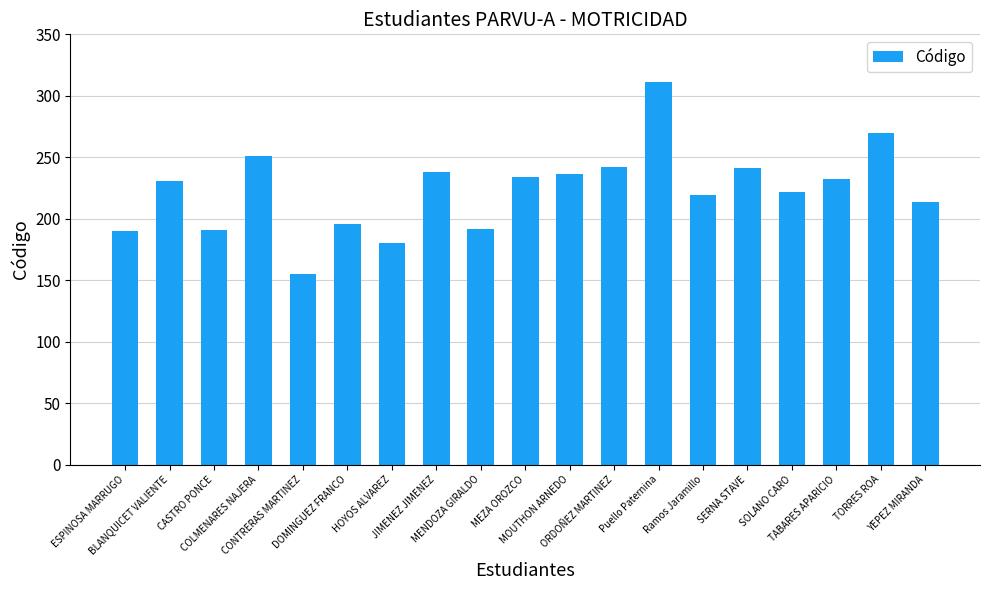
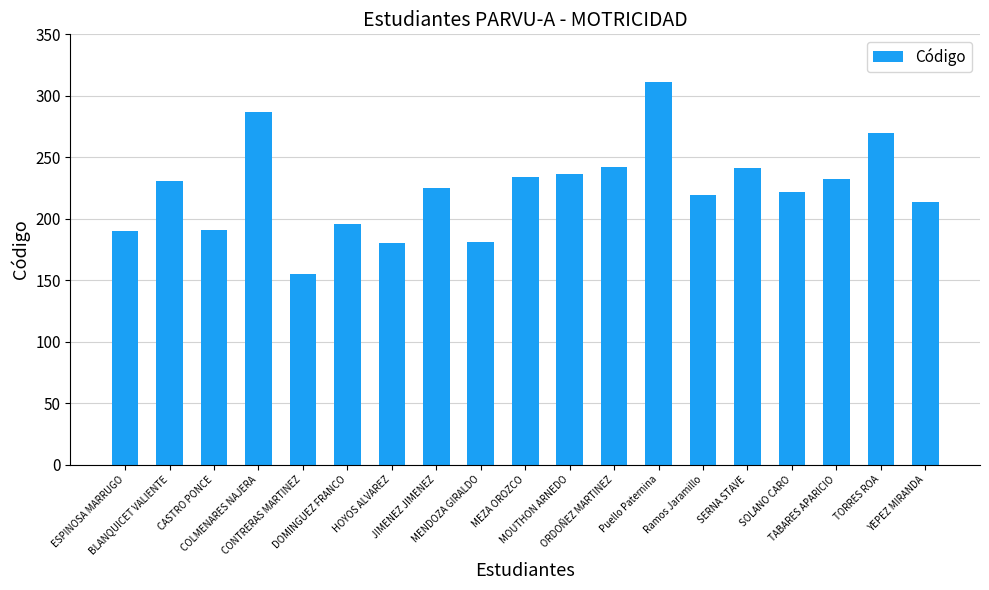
  {
    "ESPINOSA MARRUGO": 190,
    "BLANQUICET VALIENTE": 231,
    "CASTRO PONCE": 191,
-   "COLMENARES NAJERA": 251,
+   "COLMENARES NAJERA": 287,
    "CONTRERAS MARTINEZ": 155,
    "DOMINGUEZ FRANCO": 196,
    "HOYOS ALVAREZ": 180,
-   "JIMENEZ JIMENEZ": 238,
-   "MENDOZA GIRALDO": 192,
+   "JIMENEZ JIMENEZ": 225,
+   "MENDOZA GIRALDO": 181,
    "MEZA OROZCO": 234,
    "MOUTHON ARNEDO": 236,
    "ORDOÑEZ MARTINEZ": 242,
    "Puello Paternina": 311,
    "Ramos Jaramillo": 219,
    "SERNA STAVE": 241,
    "SOLANO CARO": 222,
    "TABARES APARICIO": 232,
    "TORRES ROA": 270,
    "YEPEZ MIRANDA": 214
  }
